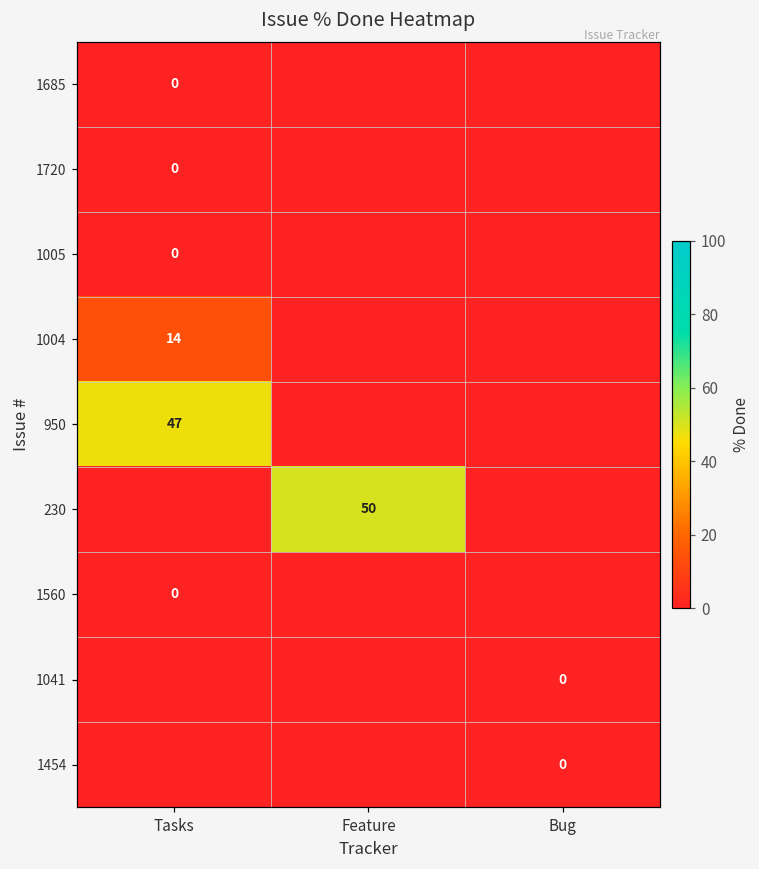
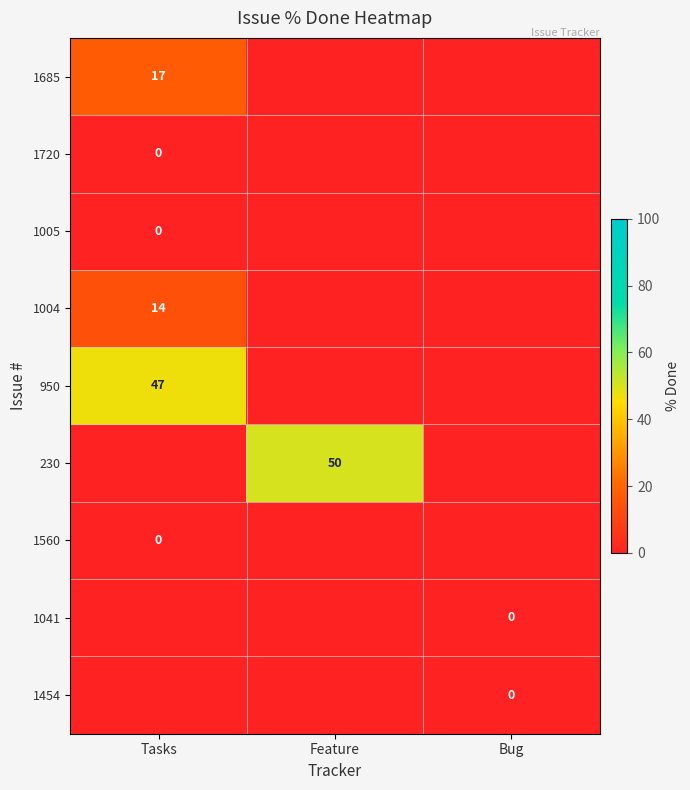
  {
    "1685": {
-     "Tasks": 0
+     "Tasks": 17
    },
    "1720": {
      "Tasks": 0
    },
    "1005": {
      "Tasks": 0
    },
    "1004": {
      "Tasks": 14
    },
    "950": {
      "Tasks": 47
    },
    "230": {
      "Feature": 50
    },
    "1560": {
      "Tasks": 0
    },
    "1041": {
      "Bug": 0
    },
    "1454": {
      "Bug": 0
    }
  }
